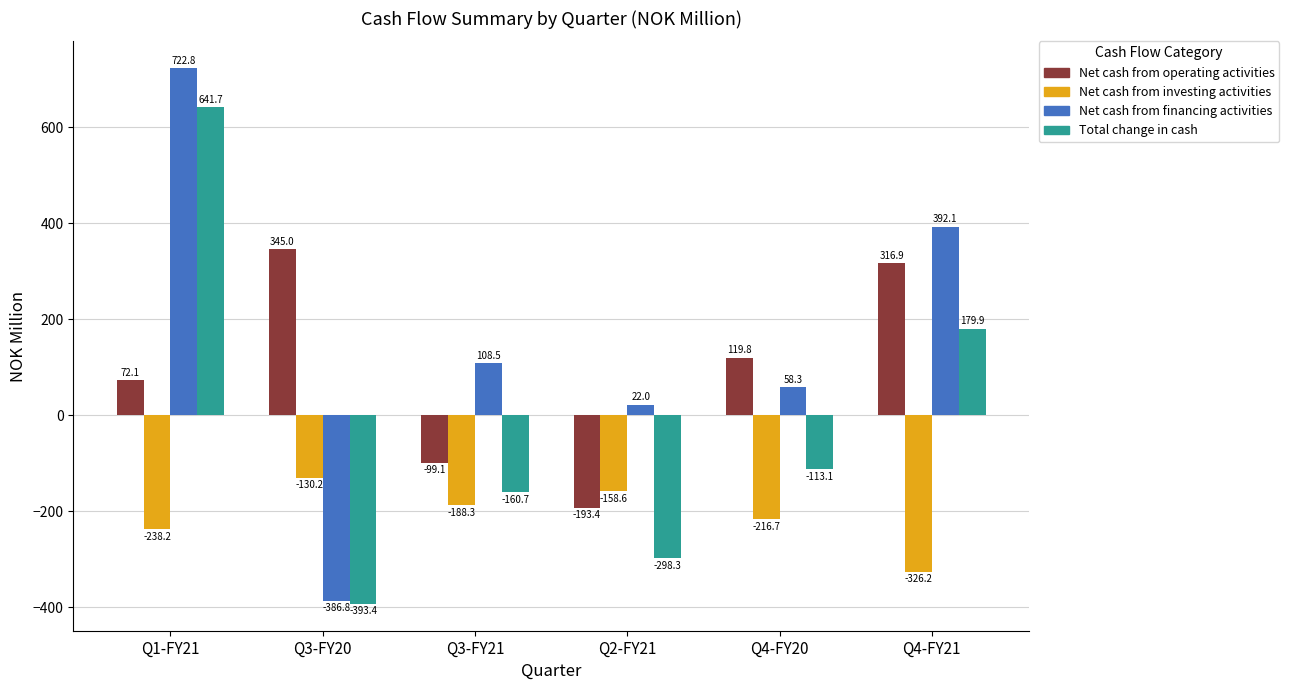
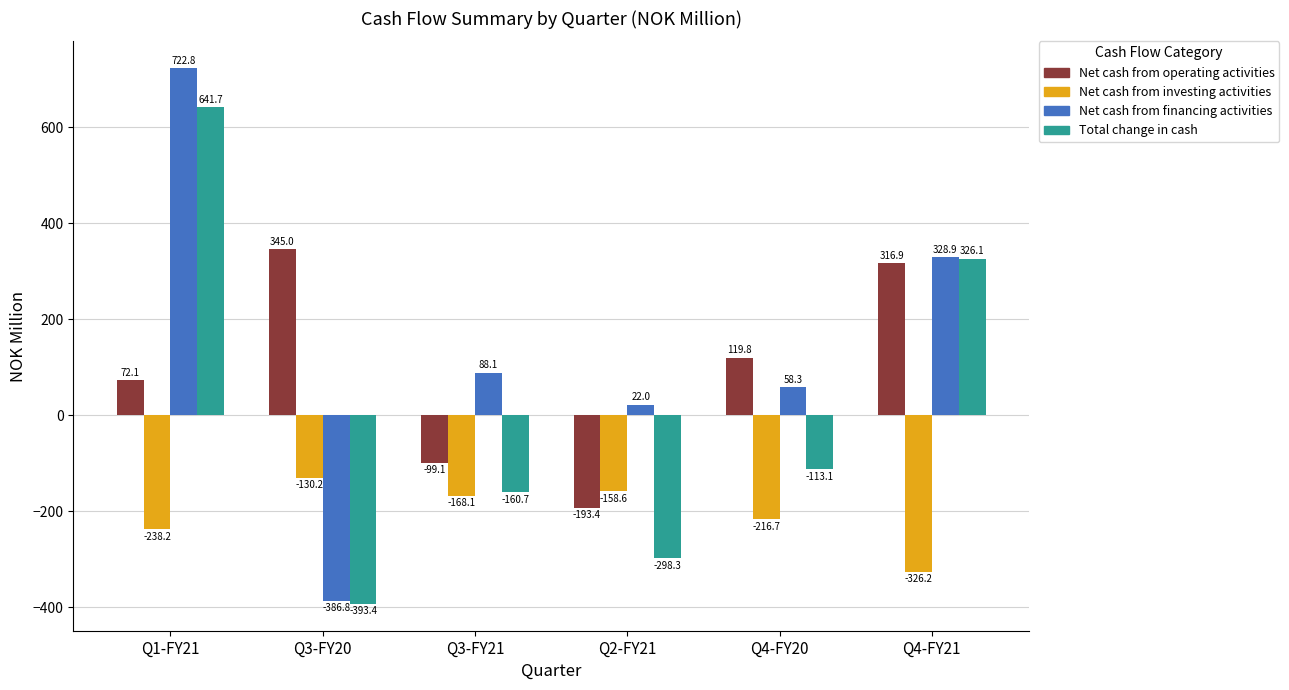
  {
    "Net cash from operating activities": {
      "Q1-FY21": 72.1,
      "Q3-FY20": 345.0,
      "Q3-FY21": -99.1,
      "Q2-FY21": -193.4,
      "Q4-FY20": 119.8,
      "Q4-FY21": 316.9
    },
    "Net cash from investing activities": {
      "Q1-FY21": -238.2,
      "Q3-FY20": -130.2,
-     "Q3-FY21": -188.3,
+     "Q3-FY21": -168.1,
      "Q2-FY21": -158.6,
      "Q4-FY20": -216.7,
      "Q4-FY21": -326.2
    },
    "Net cash from financing activities": {
      "Q1-FY21": 722.8,
      "Q3-FY20": -386.8,
-     "Q3-FY21": 108.5,
+     "Q3-FY21": 88.1,
      "Q2-FY21": 22.0,
      "Q4-FY20": 58.3,
-     "Q4-FY21": 392.1
+     "Q4-FY21": 328.9
    },
    "Total change in cash": {
      "Q1-FY21": 641.7,
      "Q3-FY20": -393.4,
      "Q3-FY21": -160.7,
      "Q2-FY21": -298.3,
      "Q4-FY20": -113.1,
-     "Q4-FY21": 179.9
+     "Q4-FY21": 326.1
    }
  }
